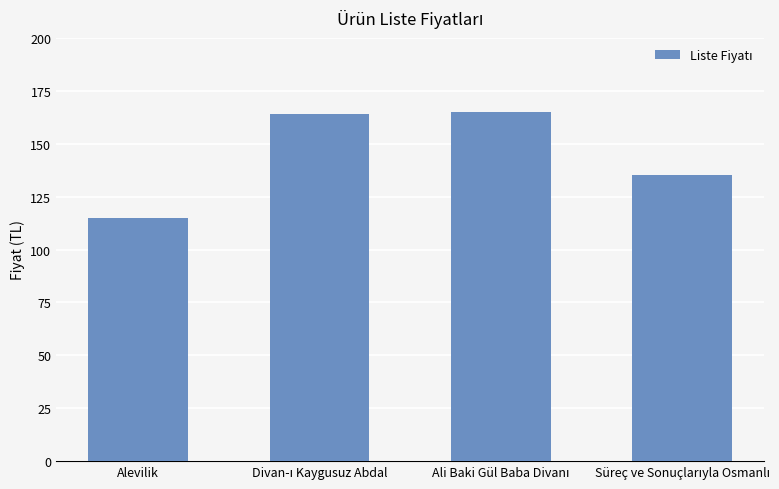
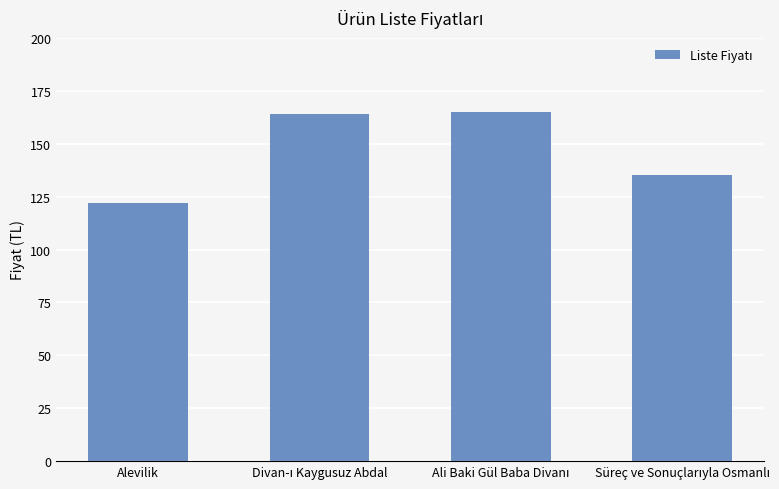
  {
-   "Alevilik": 115,
+   "Alevilik": 122,
    "Divan-ı Kaygusuz Abdal": 164,
    "Ali Baki Gül Baba Divanı": 165,
    "Süreç ve Sonuçlarıyla Osmanlı": 135
  }
